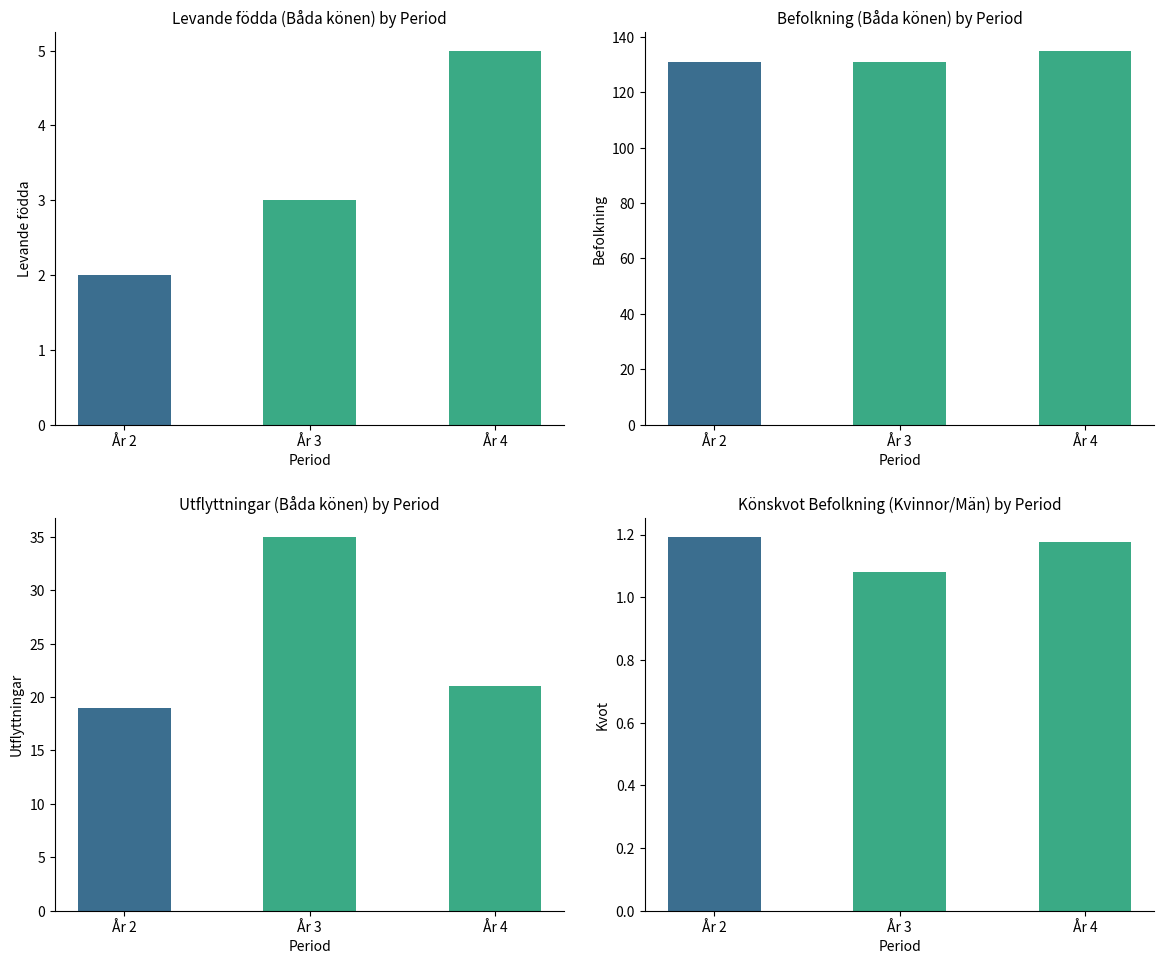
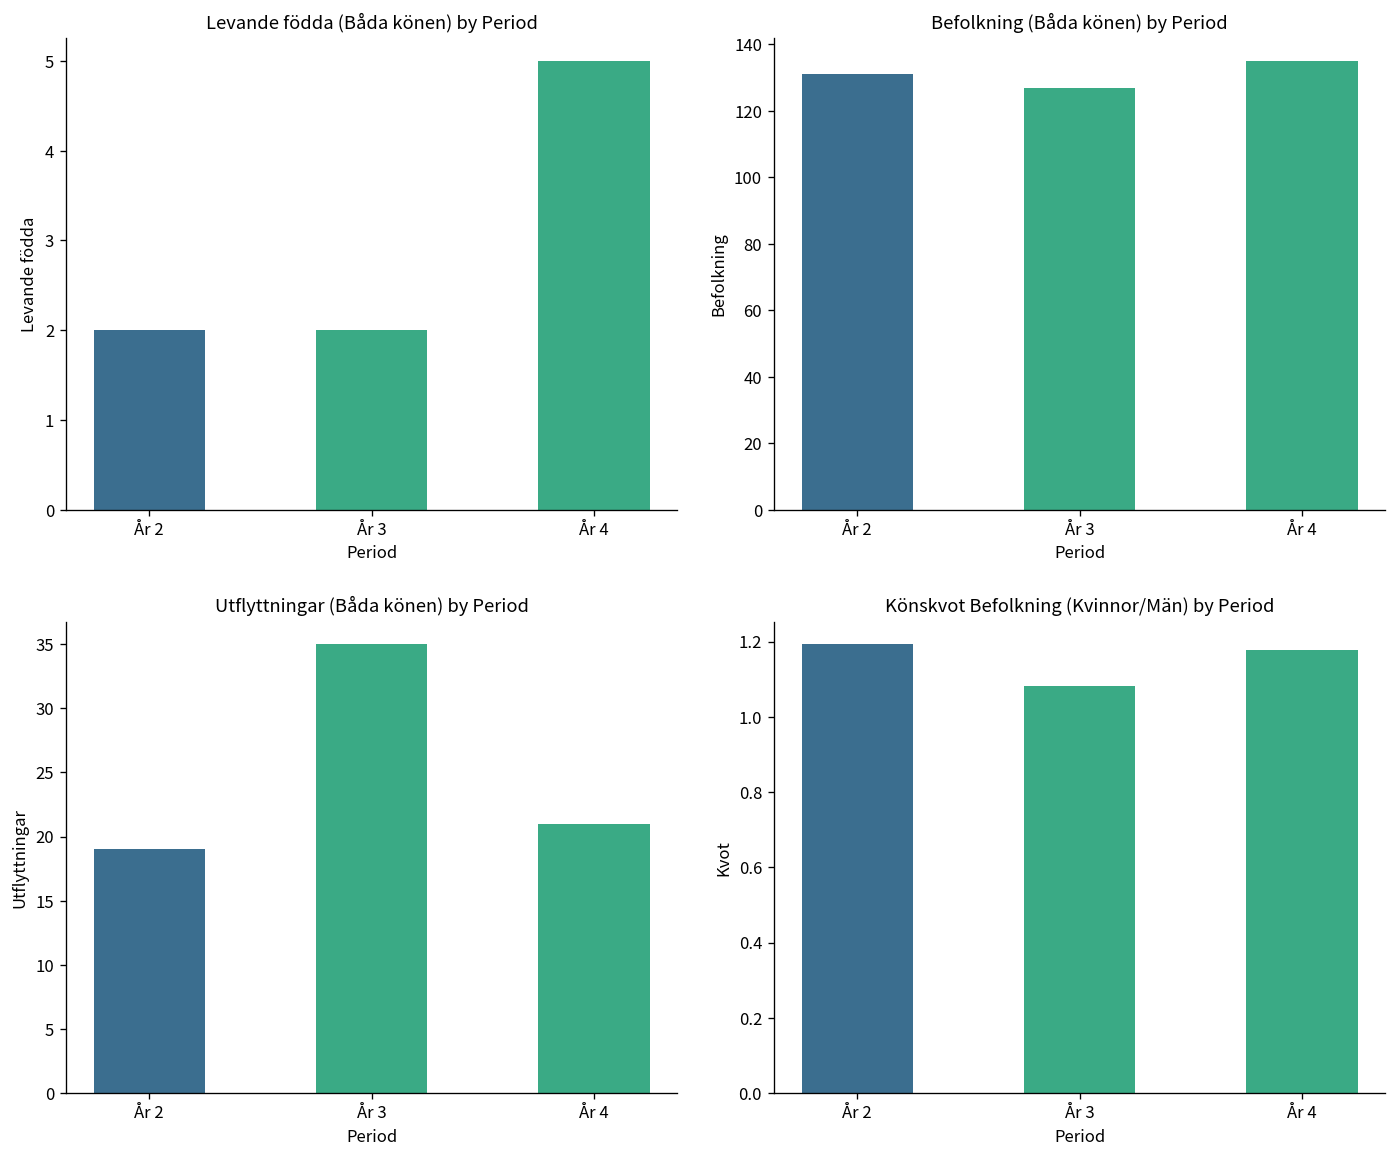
  {
    "Levande födda (Båda könen) by Period": {
      "År 2": 2,
-     "År 3": 3,
+     "År 3": 2,
      "År 4": 5
    },
    "Befolkning (Båda könen) by Period": {
      "År 2": 131,
-     "År 3": 131,
+     "År 3": 127,
      "År 4": 135
    },
    "Utflyttningar (Båda könen) by Period": {
      "År 2": 19.0,
      "År 3": 35.0,
      "År 4": 21.0
    },
    "Könskvot Befolkning (Kvinnor/Män) by Period": {
      "År 2": 1.19,
      "År 3": 1.08,
      "År 4": 1.18
    }
  }
